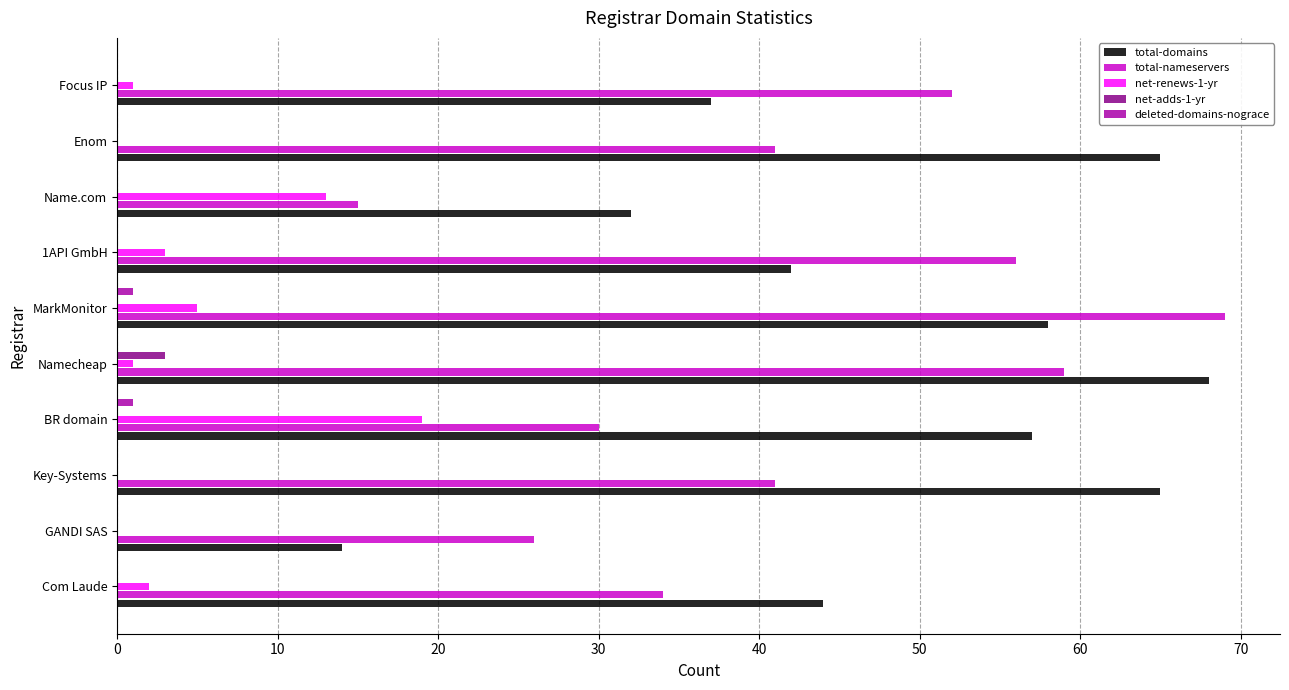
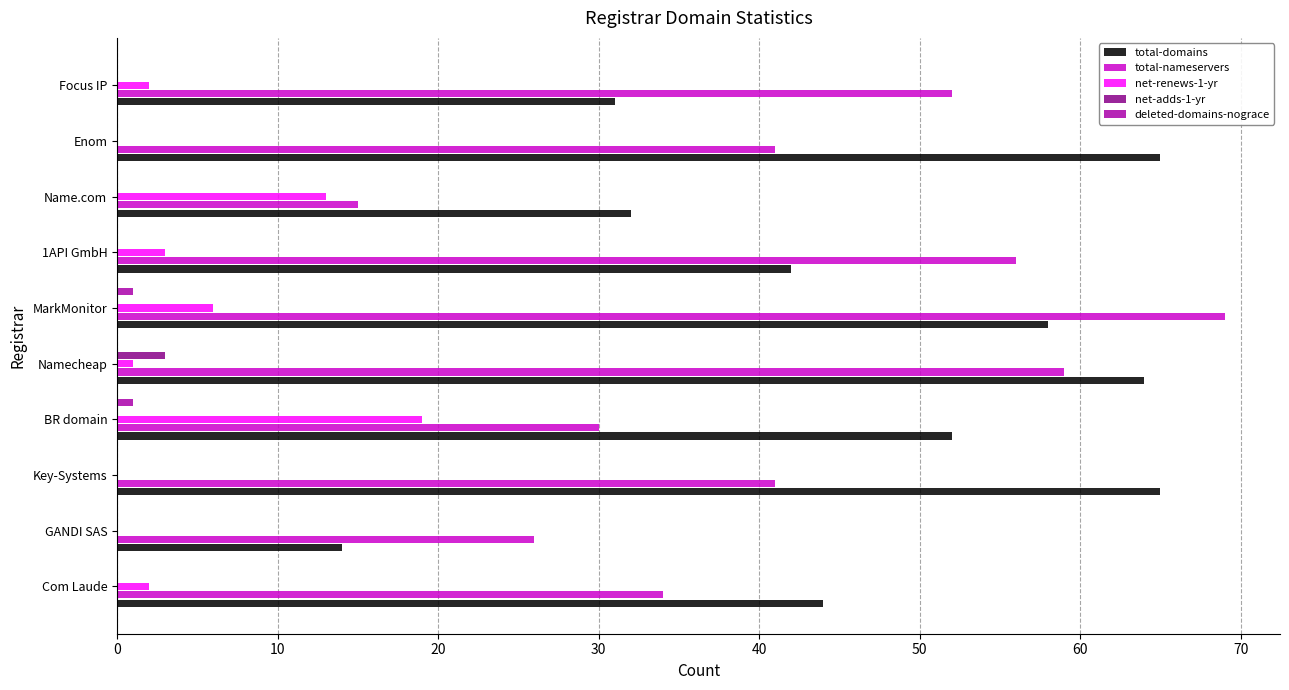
  {
    "total-domains": {
-     "Focus IP": 37,
+     "Focus IP": 31,
      "Enom": 65,
      "Name.com": 32,
      "1API GmbH": 42,
      "MarkMonitor": 58,
-     "Namecheap": 68,
-     "BR domain": 57,
+     "Namecheap": 64,
+     "BR domain": 52,
      "Key-Systems": 65,
      "GANDI SAS": 14,
      "Com Laude": 44
    },
    "net-renews-1-yr": {
-     "Focus IP": 1,
+     "Focus IP": 2,
      "Enom": 0,
      "Name.com": 13,
      "1API GmbH": 3,
-     "MarkMonitor": 5,
+     "MarkMonitor": 6,
      "Namecheap": 1,
      "BR domain": 19,
      "Key-Systems": 0,
      "GANDI SAS": 0,
      "Com Laude": 2
    }
  }
